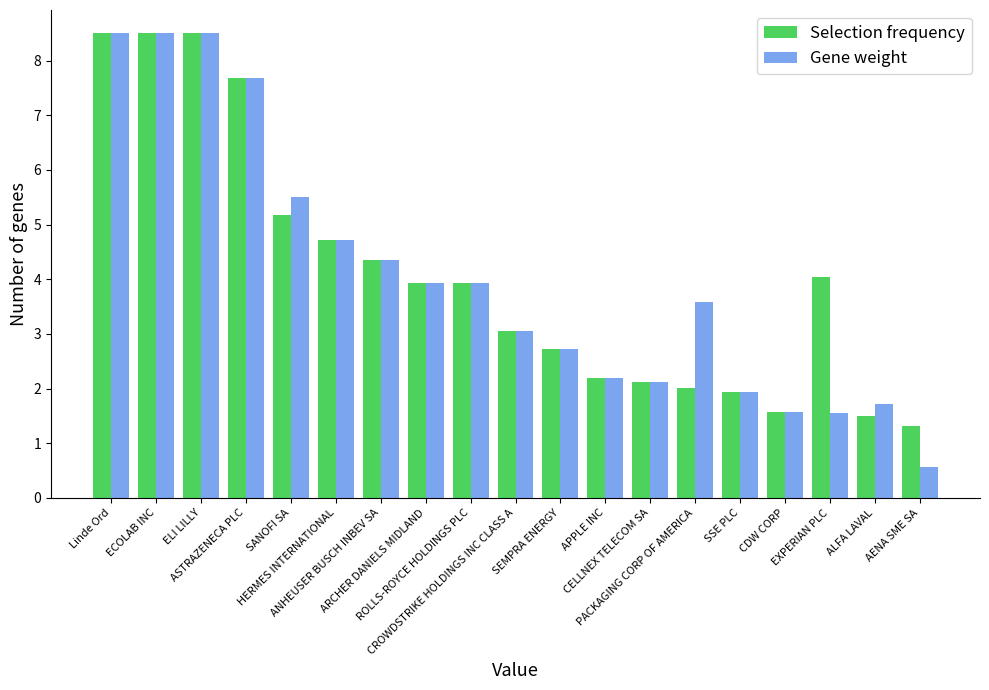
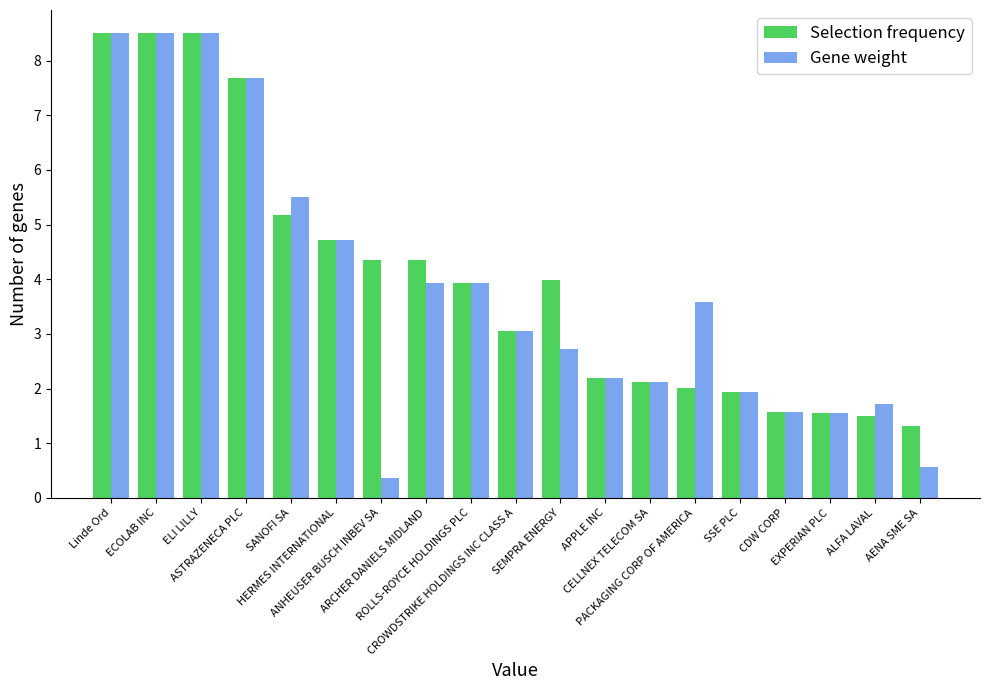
  {
    "Selection frequency": {
      "Linde Ord": 8.5,
      "ECOLAB INC": 8.5,
      "ELI LILLY": 8.5,
      "ASTRAZENECA PLC": 7.7,
      "SANOFI SA": 5.2,
      "HERMES INTERNATIONAL": 4.7,
      "ANHEUSER BUSCH INBEV SA": 4.4,
-     "ARCHER DANIELS MIDLAND": 3.9,
+     "ARCHER DANIELS MIDLAND": 4.4,
      "ROLLS-ROYCE HOLDINGS PLC": 3.9,
      "CROWDSTRIKE HOLDINGS INC CLASS A": 3.1,
-     "SEMPRA ENERGY": 2.7,
+     "SEMPRA ENERGY": 4.0,
      "APPLE INC": 2.2,
      "CELLNEX TELECOM SA": 2.1,
      "PACKAGING CORP OF AMERICA": 2.0,
      "SSE PLC": 1.9,
      "CDW CORP": 1.6,
-     "EXPERIAN PLC": 4.0,
+     "EXPERIAN PLC": 1.6,
      "ALFA LAVAL": 1.5,
      "AENA SME SA": 1.3
    },
    "Gene weight": {
      "Linde Ord": 8.5,
      "ECOLAB INC": 8.5,
      "ELI LILLY": 8.5,
      "ASTRAZENECA PLC": 7.7,
      "SANOFI SA": 5.5,
      "HERMES INTERNATIONAL": 4.7,
-     "ANHEUSER BUSCH INBEV SA": 4.4,
+     "ANHEUSER BUSCH INBEV SA": 0.4,
      "ARCHER DANIELS MIDLAND": 3.9,
      "ROLLS-ROYCE HOLDINGS PLC": 3.9,
      "CROWDSTRIKE HOLDINGS INC CLASS A": 3.1,
      "SEMPRA ENERGY": 2.7,
      "APPLE INC": 2.2,
      "CELLNEX TELECOM SA": 2.1,
      "PACKAGING CORP OF AMERICA": 3.6,
      "SSE PLC": 1.9,
      "CDW CORP": 1.6,
      "EXPERIAN PLC": 1.6,
      "ALFA LAVAL": 1.7,
      "AENA SME SA": 0.6
    }
  }
